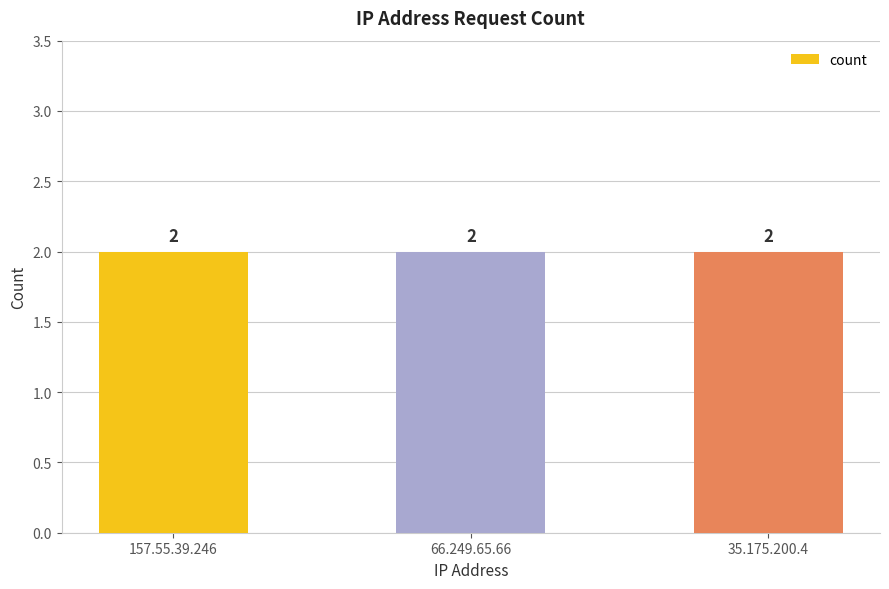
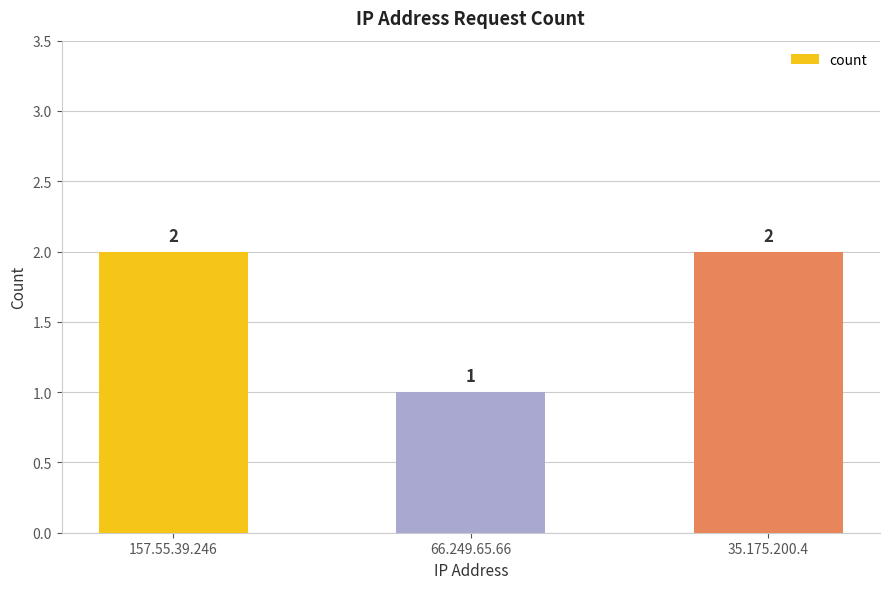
  {
    "157.55.39.246": 2,
-   "66.249.65.66": 2,
+   "66.249.65.66": 1,
    "35.175.200.4": 2
  }
